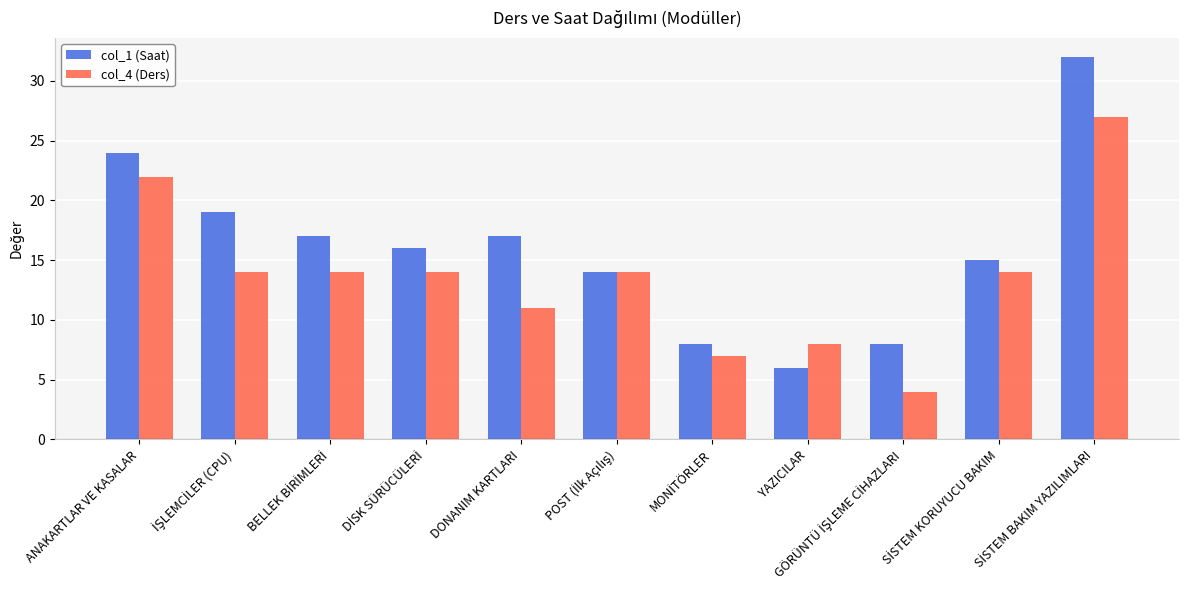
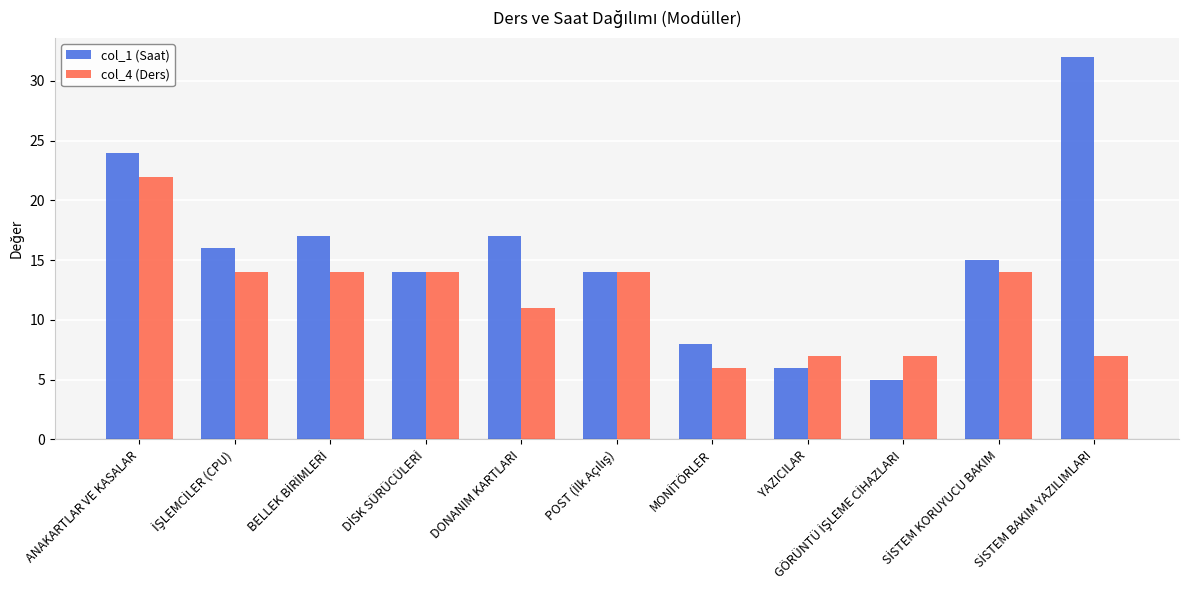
  {
    "col_1 (Saat)": {
      "ANAKARTLAR VE KASALAR": 24,
-     "İŞLEMCİLER (CPU)": 19,
+     "İŞLEMCİLER (CPU)": 16,
      "BELLEK BİRİMLERİ": 17,
-     "DİSK SÜRÜCÜLERİ": 16,
+     "DİSK SÜRÜCÜLERİ": 14,
      "DONANIM KARTLARI": 17,
      "POST (İlk Açılış)": 14,
      "MONİTÖRLER": 8,
      "YAZICILAR": 6,
-     "GÖRÜNTÜ İŞLEME CİHAZLARI": 8,
+     "GÖRÜNTÜ İŞLEME CİHAZLARI": 5,
      "SİSTEM KORUYUCU BAKIM": 15,
      "SİSTEM BAKIM YAZILIMLARI": 32
    },
    "col_4 (Ders)": {
      "ANAKARTLAR VE KASALAR": 22,
      "İŞLEMCİLER (CPU)": 14,
      "BELLEK BİRİMLERİ": 14,
      "DİSK SÜRÜCÜLERİ": 14,
      "DONANIM KARTLARI": 11,
      "POST (İlk Açılış)": 14,
-     "MONİTÖRLER": 7,
-     "YAZICILAR": 8,
-     "GÖRÜNTÜ İŞLEME CİHAZLARI": 4,
+     "MONİTÖRLER": 6,
+     "YAZICILAR": 7,
+     "GÖRÜNTÜ İŞLEME CİHAZLARI": 7,
      "SİSTEM KORUYUCU BAKIM": 14,
-     "SİSTEM BAKIM YAZILIMLARI": 27
+     "SİSTEM BAKIM YAZILIMLARI": 7
    }
  }
